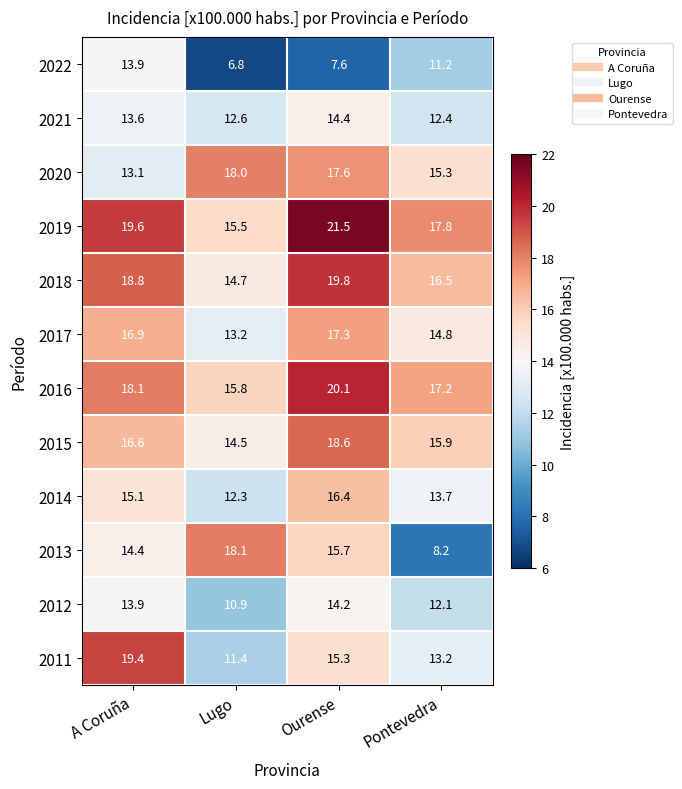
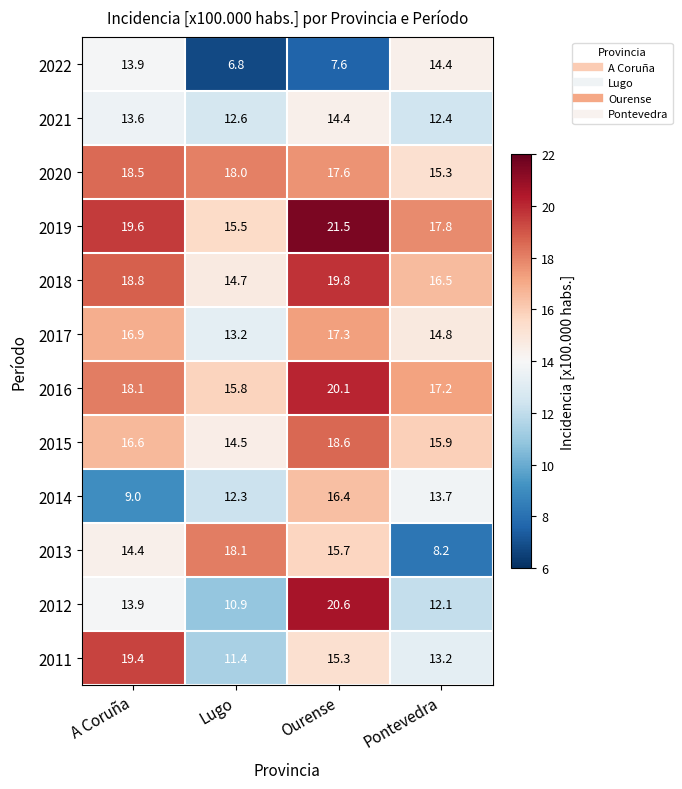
  {
    "2022": {
      "A Coruña": 13.9,
      "Lugo": 6.8,
      "Ourense": 7.6,
-     "Pontevedra": 11.2
+     "Pontevedra": 14.4
    },
    "2021": {
      "A Coruña": 13.6,
      "Lugo": 12.6,
      "Ourense": 14.4,
      "Pontevedra": 12.4
    },
    "2020": {
-     "A Coruña": 13.1,
+     "A Coruña": 18.5,
      "Lugo": 18.0,
      "Ourense": 17.6,
      "Pontevedra": 15.3
    },
    "2019": {
      "A Coruña": 19.6,
      "Lugo": 15.5,
      "Ourense": 21.5,
      "Pontevedra": 17.8
    },
    "2018": {
      "A Coruña": 18.8,
      "Lugo": 14.7,
      "Ourense": 19.8,
      "Pontevedra": 16.5
    },
    "2017": {
      "A Coruña": 16.9,
      "Lugo": 13.2,
      "Ourense": 17.3,
      "Pontevedra": 14.8
    },
    "2016": {
      "A Coruña": 18.1,
      "Lugo": 15.8,
      "Ourense": 20.1,
      "Pontevedra": 17.2
    },
    "2015": {
      "A Coruña": 16.6,
      "Lugo": 14.5,
      "Ourense": 18.6,
      "Pontevedra": 15.9
    },
    "2014": {
-     "A Coruña": 15.1,
+     "A Coruña": 9.0,
      "Lugo": 12.3,
      "Ourense": 16.4,
      "Pontevedra": 13.7
    },
    "2013": {
      "A Coruña": 14.4,
      "Lugo": 18.1,
      "Ourense": 15.7,
      "Pontevedra": 8.2
    },
    "2012": {
      "A Coruña": 13.9,
      "Lugo": 10.9,
-     "Ourense": 14.2,
+     "Ourense": 20.6,
      "Pontevedra": 12.1
    },
    "2011": {
      "A Coruña": 19.4,
      "Lugo": 11.4,
      "Ourense": 15.3,
      "Pontevedra": 13.2
    }
  }
